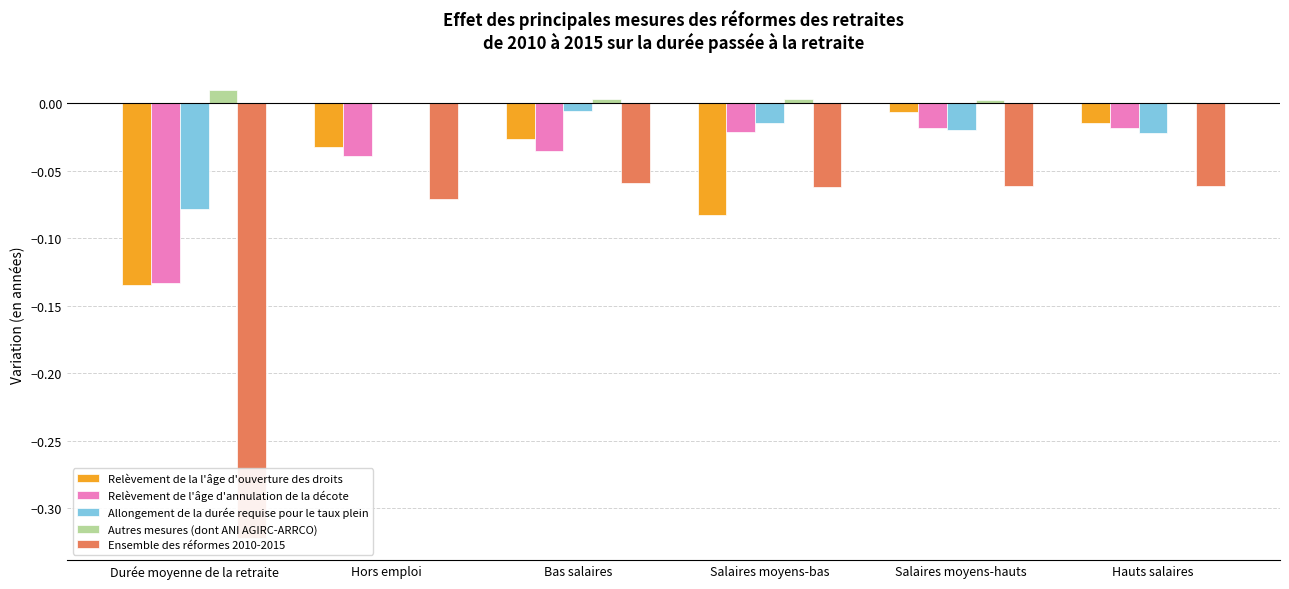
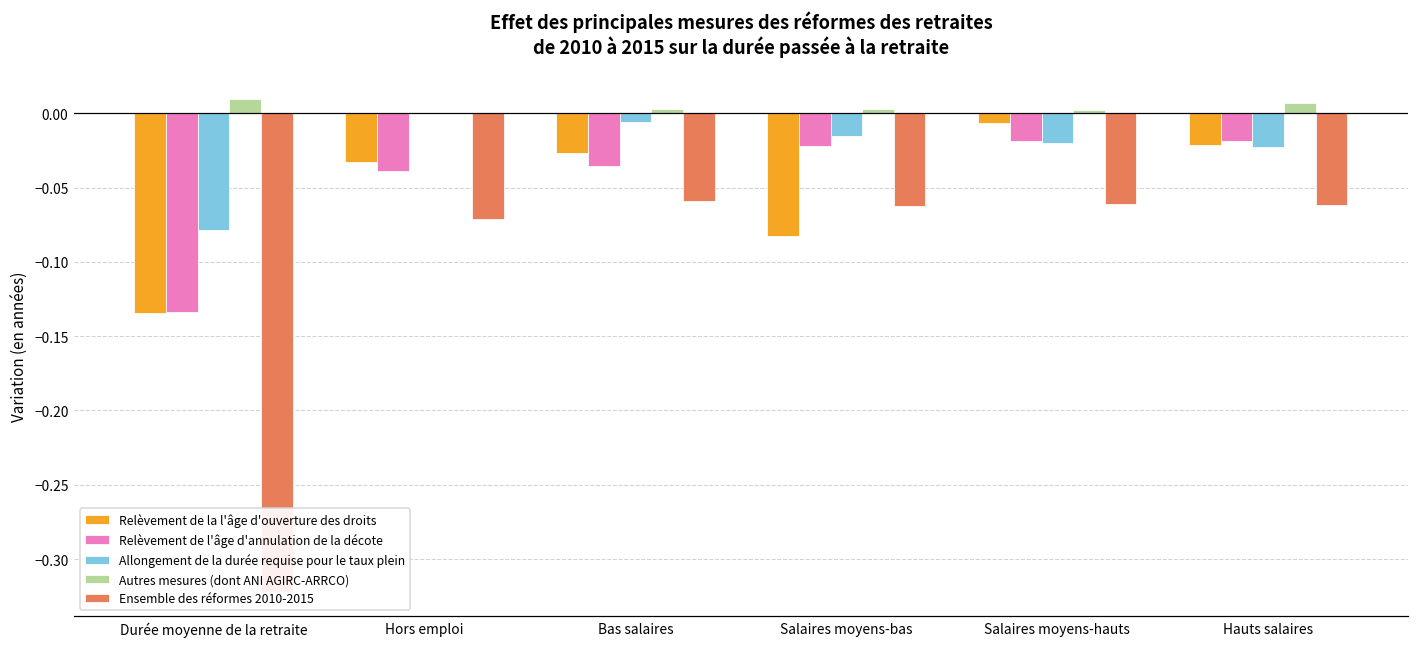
  {
    "Relèvement de la l'âge d'ouverture des droits": {
      "Durée moyenne de la retraite": -0.135,
      "Hors emploi": -0.032,
      "Bas salaires": -0.027,
      "Salaires moyens-bas": -0.083,
      "Salaires moyens-hauts": -0.007,
-     "Hauts salaires": -0.015
+     "Hauts salaires": -0.022
    },
    "Relèvement de l'âge d'annulation de la décote": {
      "Durée moyenne de la retraite": -0.133,
      "Hors emploi": -0.039,
      "Bas salaires": -0.036,
      "Salaires moyens-bas": -0.022,
      "Salaires moyens-hauts": -0.018,
      "Hauts salaires": -0.019
    },
    "Allongement de la durée requise pour le taux plein": {
      "Durée moyenne de la retraite": -0.079,
      "Hors emploi": 0.000,
      "Bas salaires": -0.006,
      "Salaires moyens-bas": -0.015,
      "Salaires moyens-hauts": -0.020,
      "Hauts salaires": -0.022
    },
    "Autres mesures (dont ANI AGIRC-ARRCO)": {
      "Durée moyenne de la retraite": 0.009,
      "Bas salaires": 0.003,
      "Salaires moyens-bas": 0.003,
      "Salaires moyens-hauts": 0.003,
-     "Hauts salaires": 0.001
+     "Hauts salaires": 0.007
    },
    "Ensemble des réformes 2010-2015": {
      "Hors emploi": -0.071,
      "Bas salaires": -0.059,
      "Salaires moyens-bas": -0.062,
      "Salaires moyens-hauts": -0.061,
      "Hauts salaires": -0.062
    }
  }
